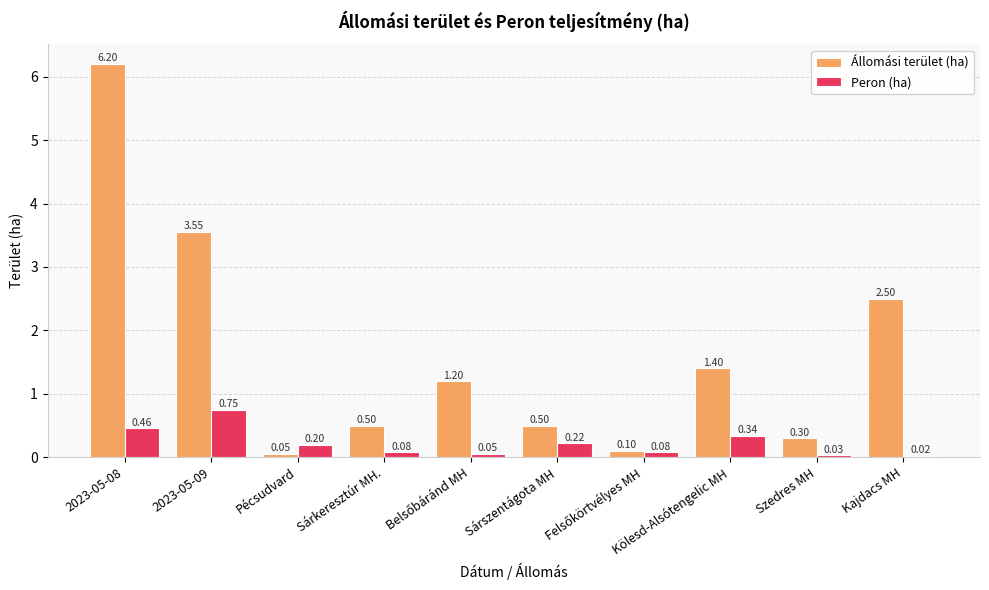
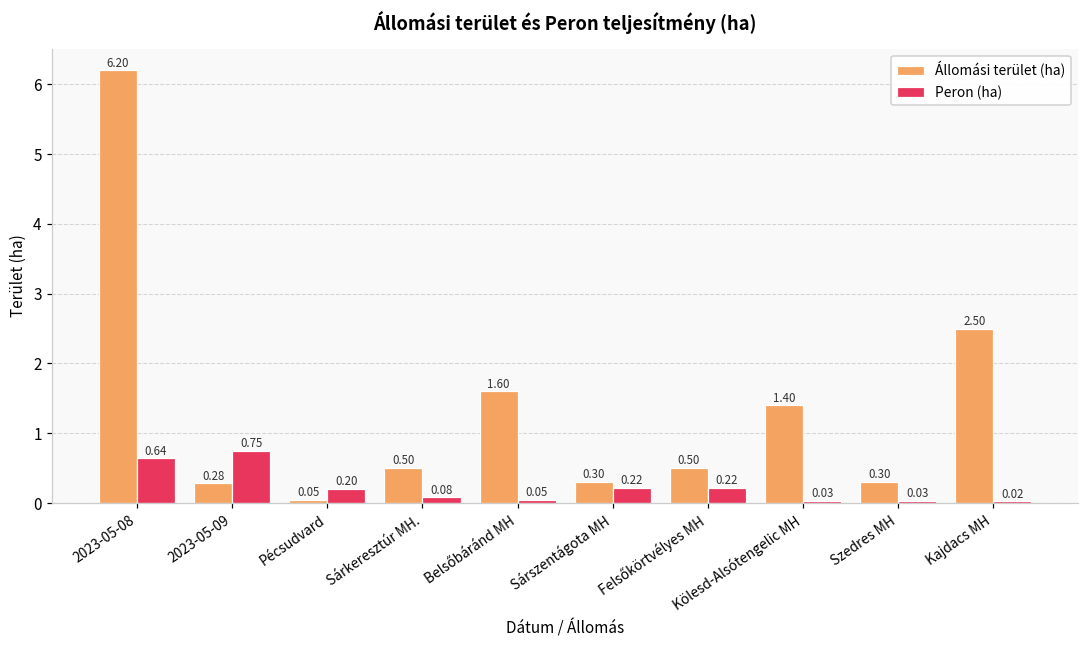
  {
    "Állomási terület (ha)": {
      "2023-05-08": 6.20,
-     "2023-05-09": 3.55,
+     "2023-05-09": 0.28,
      "Pécsudvard": 0.05,
      "Sárkeresztúr MH.": 0.50,
-     "Belsőbáránd MH": 1.20,
-     "Sárszentágota MH": 0.50,
-     "Felsőkörtvélyes MH": 0.10,
+     "Belsőbáránd MH": 1.60,
+     "Sárszentágota MH": 0.30,
+     "Felsőkörtvélyes MH": 0.50,
      "Kölesd-Alsótengelic MH": 1.40,
      "Szedres MH": 0.30,
      "Kajdacs MH": 2.50
    },
    "Peron (ha)": {
-     "2023-05-08": 0.46,
+     "2023-05-08": 0.64,
      "2023-05-09": 0.75,
      "Pécsudvard": 0.20,
      "Sárkeresztúr MH.": 0.08,
      "Belsőbáránd MH": 0.05,
      "Sárszentágota MH": 0.22,
-     "Felsőkörtvélyes MH": 0.08,
-     "Kölesd-Alsótengelic MH": 0.34,
+     "Felsőkörtvélyes MH": 0.22,
+     "Kölesd-Alsótengelic MH": 0.03,
      "Szedres MH": 0.03,
      "Kajdacs MH": 0.02
    }
  }
